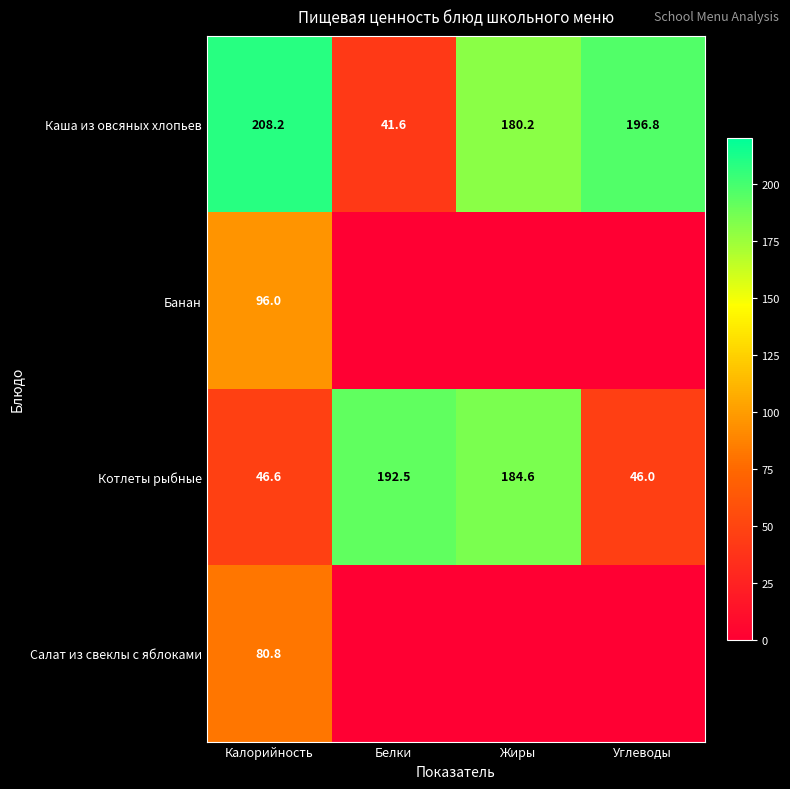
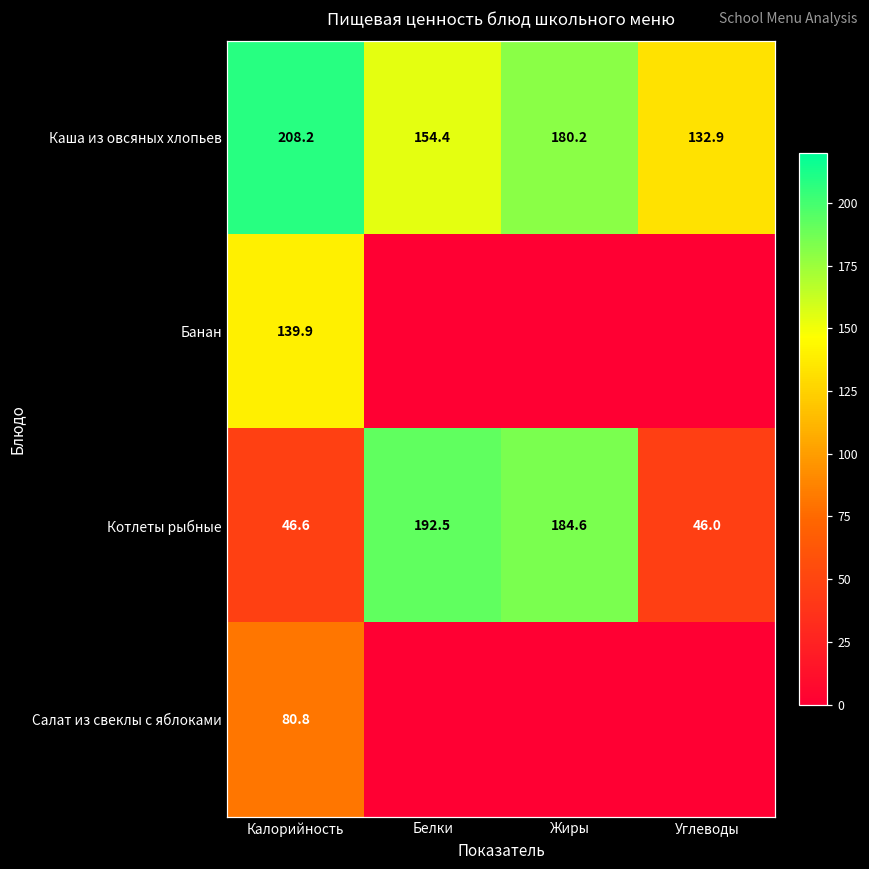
  {
    "Каша из овсяных хлопьев": {
      "Калорийность": 208.2,
-     "Белки": 41.6,
+     "Белки": 154.4,
      "Жиры": 180.2,
-     "Углеводы": 196.8
+     "Углеводы": 132.9
    },
    "Банан": {
-     "Калорийность": 96.0
+     "Калорийность": 139.9
    },
    "Котлеты рыбные": {
      "Калорийность": 46.6,
      "Белки": 192.5,
      "Жиры": 184.6,
      "Углеводы": 46.0
    },
    "Салат из свеклы с яблоками": {
      "Калорийность": 80.8
    }
  }
